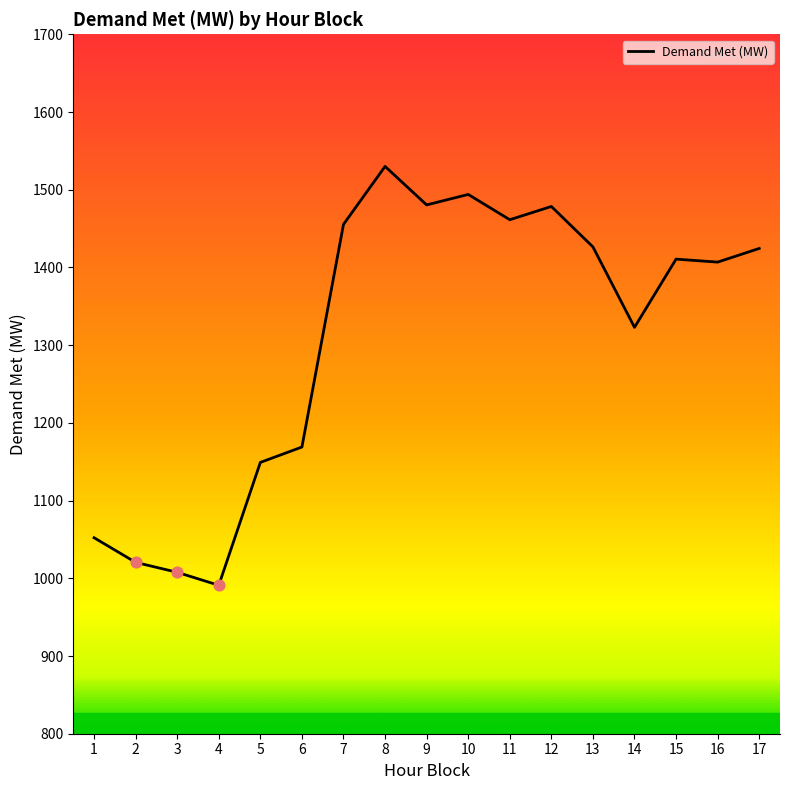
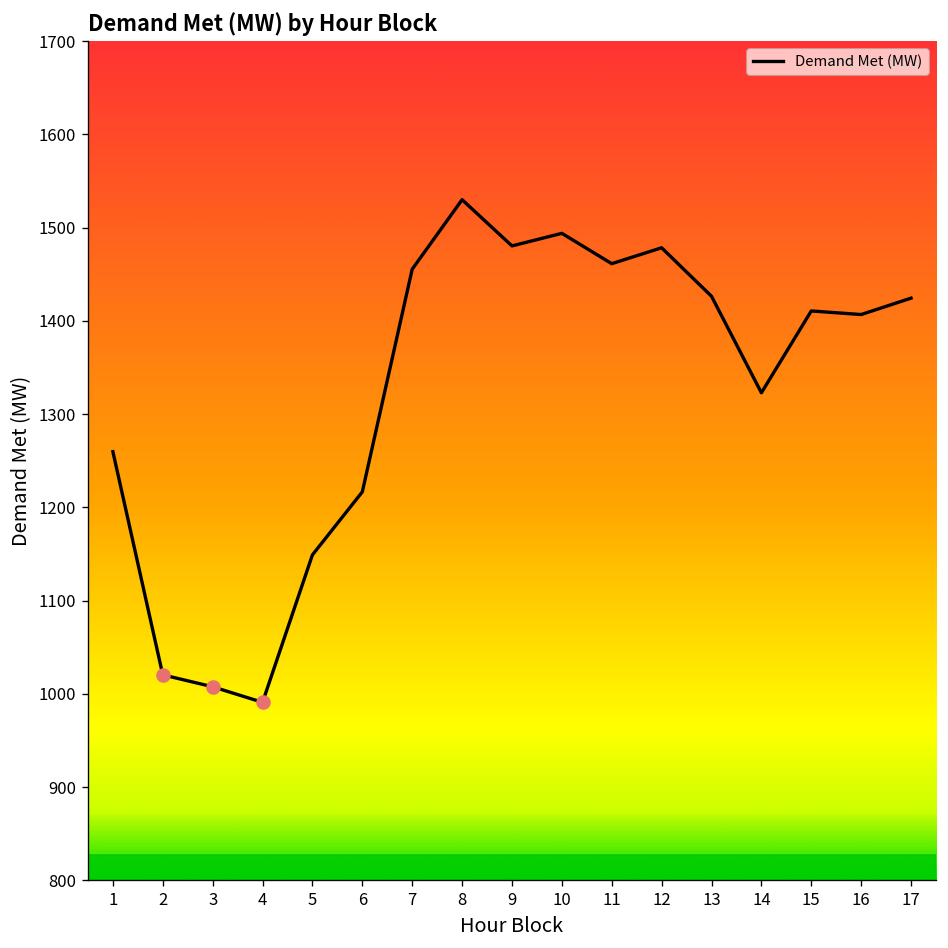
  {
    "Demand Met (MW)": {
-     "1": 1050,
+     "1": 1260,
      "5": 1150,
-     "6": 1170,
+     "6": 1220,
      "7": 1460,
      "8": 1530,
      "9": 1480,
      "10": 1490,
      "11": 1460,
      "12": 1480,
      "13": 1430,
      "14": 1320,
      "15": 1410,
      "16": 1410,
      "17": 1420
    }
  }
